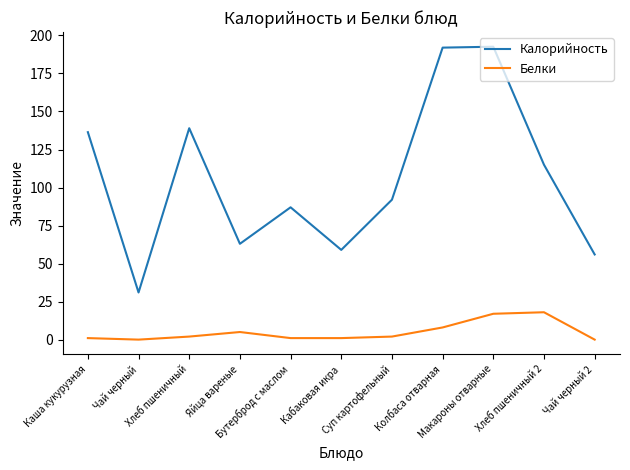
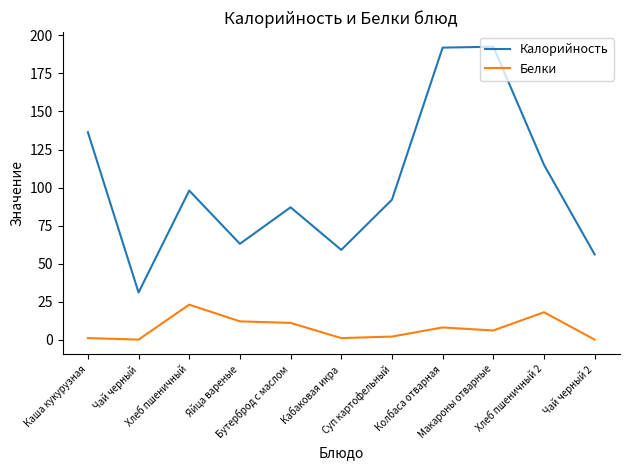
  {
    "Калорийность": {
      "Каша кукурузная": 136,
      "Чай черный": 31,
-     "Хлеб пшеничный": 139,
+     "Хлеб пшеничный": 98,
      "Яйца вареные": 63,
      "Бутерброд с маслом": 87,
      "Кабаковая икра": 59,
      "Суп картофельный": 92,
      "Колбаса отварная": 192,
      "Хлеб пшеничный 2": 115,
      "Чай черный 2": 56
    },
    "Белки": {
      "Каша кукурузная": 1,
      "Чай черный": 0,
-     "Хлеб пшеничный": 2,
-     "Яйца вареные": 5,
-     "Бутерброд с маслом": 1,
+     "Хлеб пшеничный": 23,
+     "Яйца вареные": 12,
+     "Бутерброд с маслом": 11,
      "Кабаковая икра": 1,
      "Суп картофельный": 2,
      "Колбаса отварная": 8,
-     "Макароны отварные": 17,
+     "Макароны отварные": 6,
      "Хлеб пшеничный 2": 18,
      "Чай черный 2": 0
    }
  }
